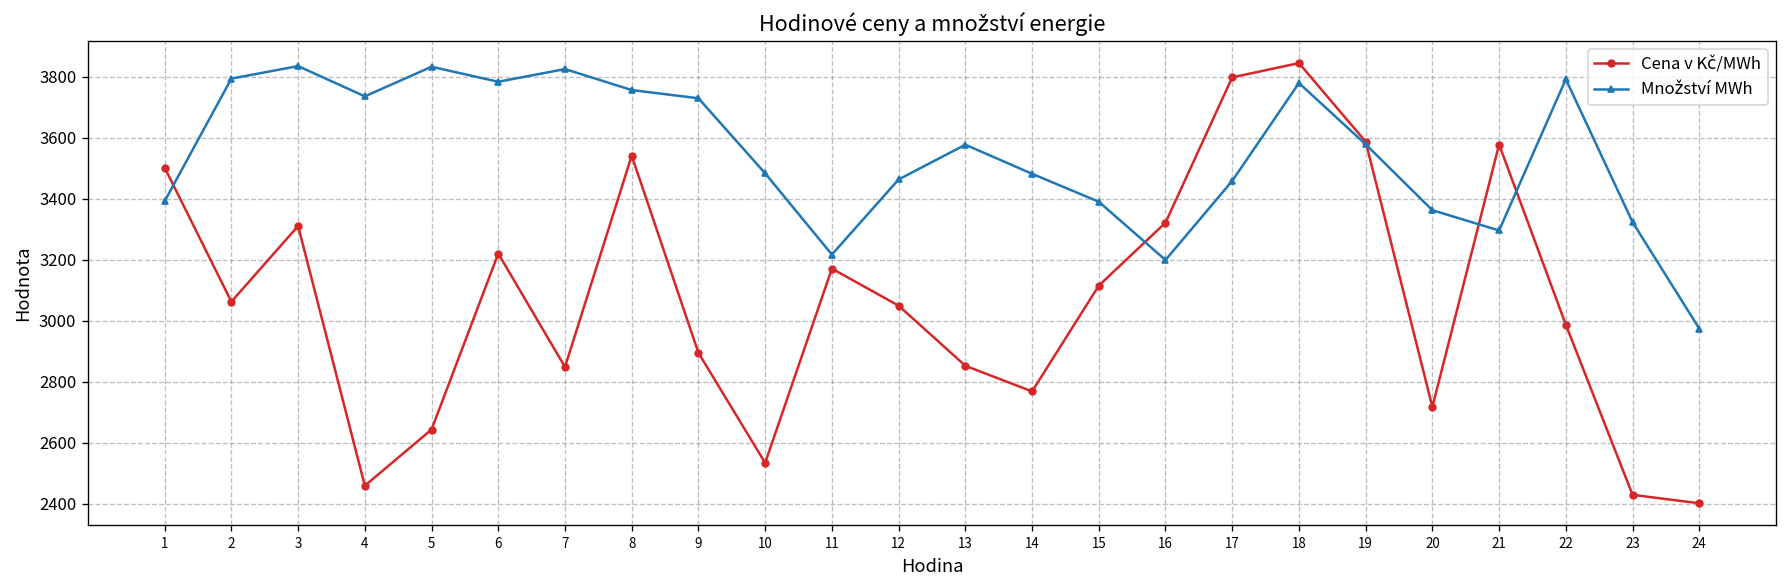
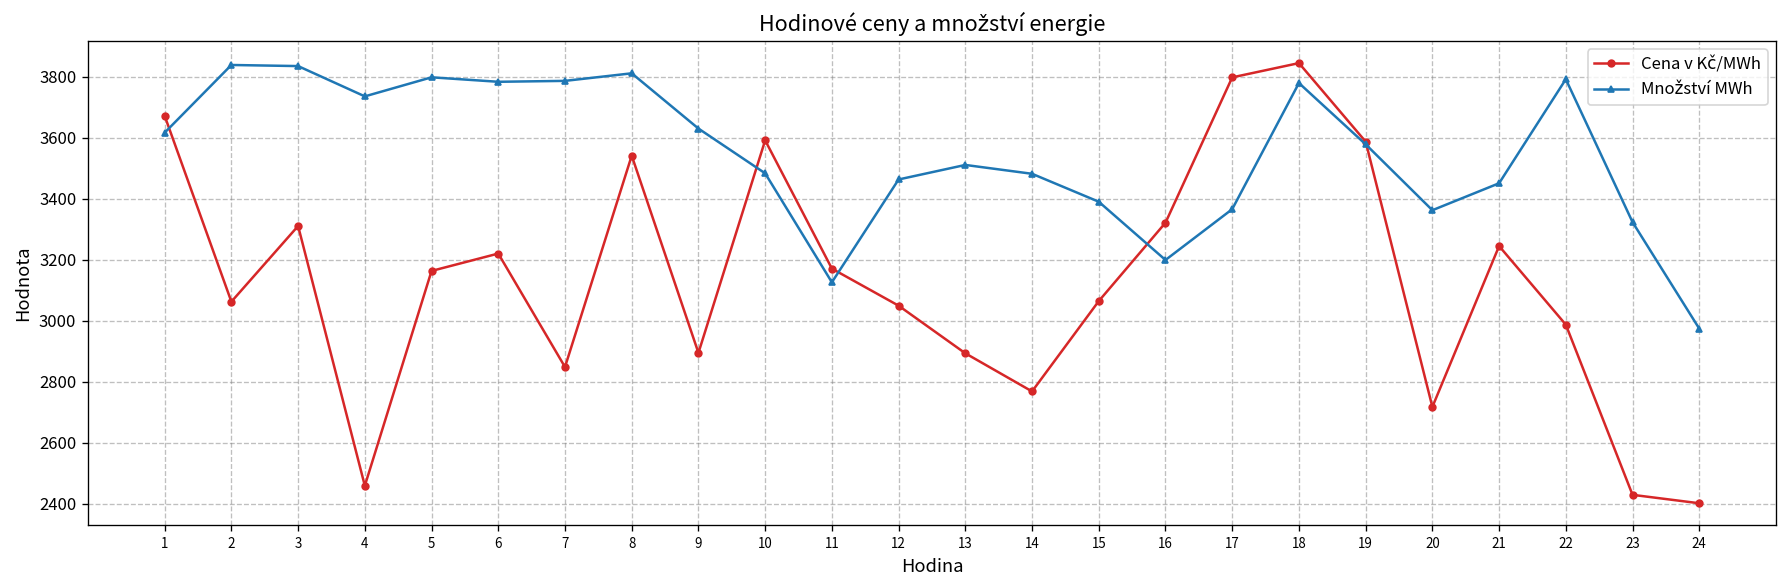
  {
    "Cena v Kč/MWh": {
-     "1": 3500,
+     "1": 3670,
      "2": 3060,
      "3": 3310,
      "4": 2460,
-     "5": 2640,
+     "5": 3160,
      "6": 3220,
      "7": 2850,
      "8": 3540,
      "9": 2890,
-     "10": 2530,
+     "10": 3590,
      "11": 3170,
      "12": 3050,
-     "13": 2850,
+     "13": 2890,
      "14": 2770,
-     "15": 3110,
+     "15": 3060,
      "16": 3320,
      "17": 3800,
      "18": 3840,
      "20": 2720,
-     "21": 3580,
+     "21": 3240,
      "22": 2990,
      "23": 2430,
      "24": 2400
    },
    "Množství MWh": {
-     "1": 3390,
-     "2": 3790,
+     "1": 3620,
+     "2": 3840,
      "3": 3830,
      "4": 3740,
-     "5": 3830,
+     "5": 3800,
      "6": 3780,
-     "7": 3820,
-     "8": 3760,
-     "9": 3730,
+     "7": 3790,
+     "8": 3810,
+     "9": 3630,
      "10": 3480,
-     "11": 3220,
+     "11": 3130,
      "12": 3460,
-     "13": 3580,
+     "13": 3510,
      "14": 3480,
      "15": 3390,
      "16": 3200,
-     "17": 3460,
+     "17": 3370,
      "18": 3780,
      "20": 3360,
-     "21": 3300,
+     "21": 3450,
      "22": 3790,
      "23": 3320,
      "24": 2970
    }
  }
